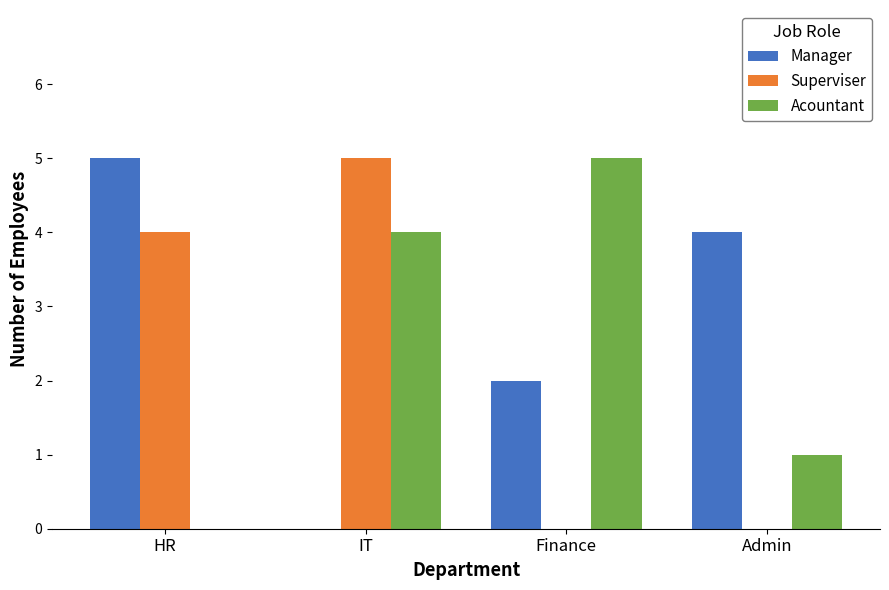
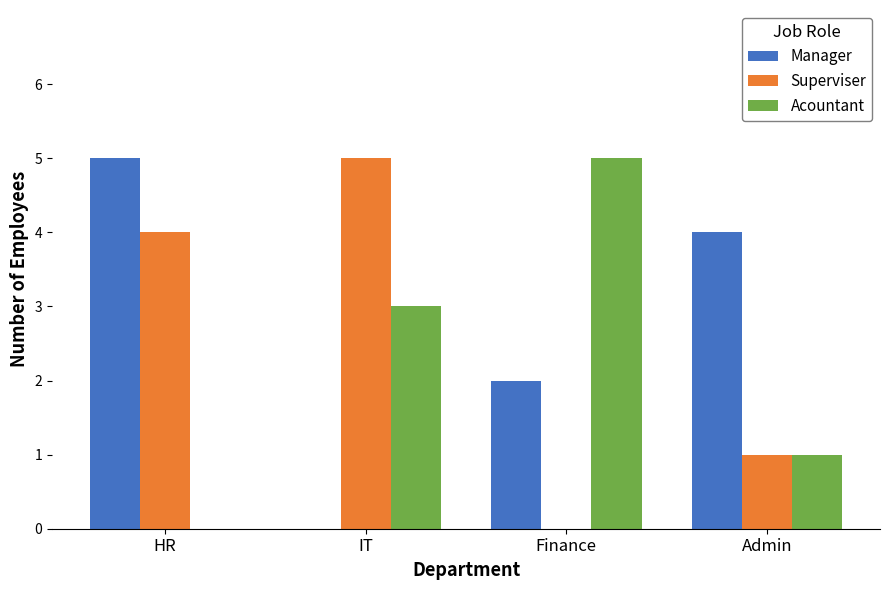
  {
    "Manager": {
      "HR": 5,
      "IT": 0,
      "Finance": 2,
      "Admin": 4
    },
    "Superviser": {
      "HR": 4,
      "IT": 5,
      "Finance": 0,
-     "Admin": 0
+     "Admin": 1
    },
    "Acountant": {
      "HR": 0,
-     "IT": 4,
+     "IT": 3,
      "Finance": 5,
      "Admin": 1
    }
  }
